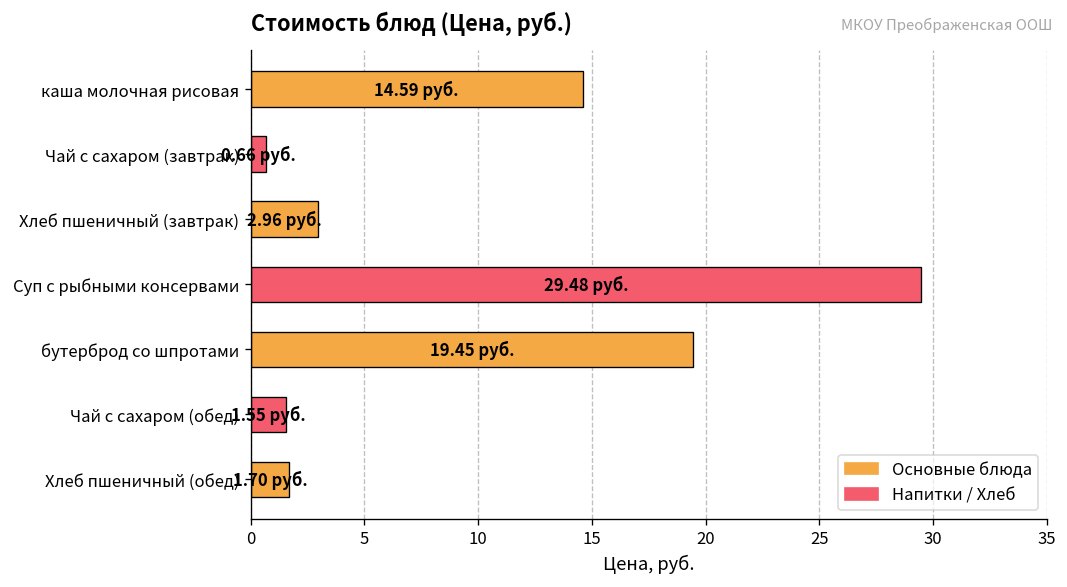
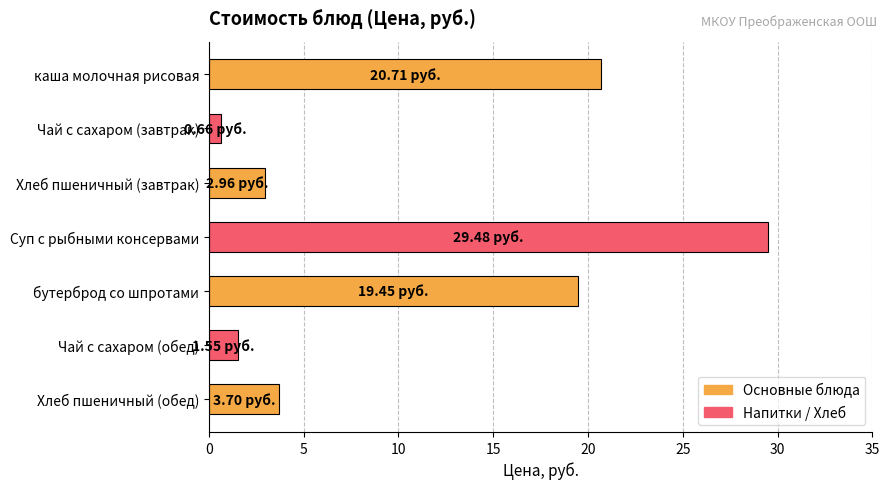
  {
-   "каша молочная рисовая": 14.59,
+   "каша молочная рисовая": 20.71,
    "Чай с сахаром (завтрак)": 0.66,
    "Хлеб пшеничный (завтрак)": 2.96,
    "Суп с рыбными консервами": 29.48,
    "бутерброд со шпротами": 19.45,
    "Чай с сахаром (обед)": 1.55,
-   "Хлеб пшеничный (обед)": 1.70
+   "Хлеб пшеничный (обед)": 3.70
  }
